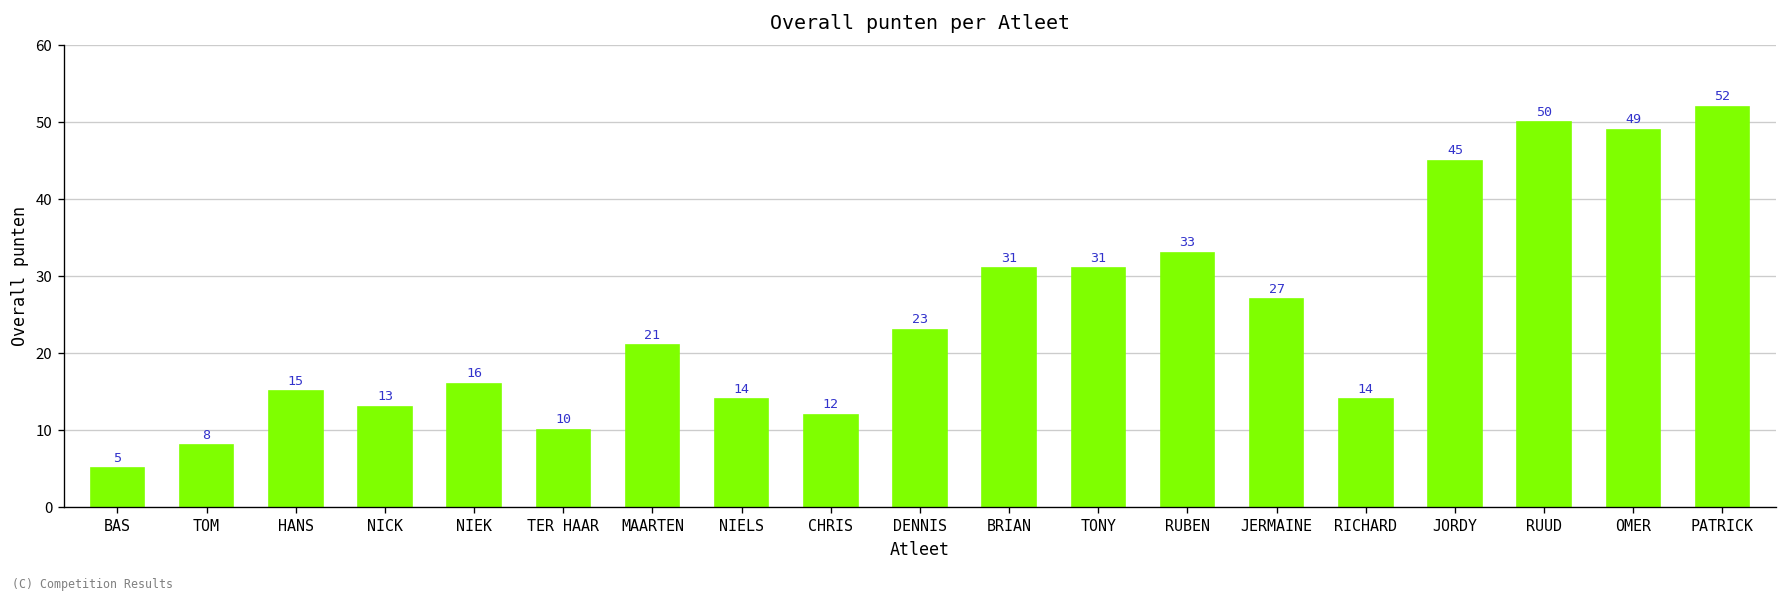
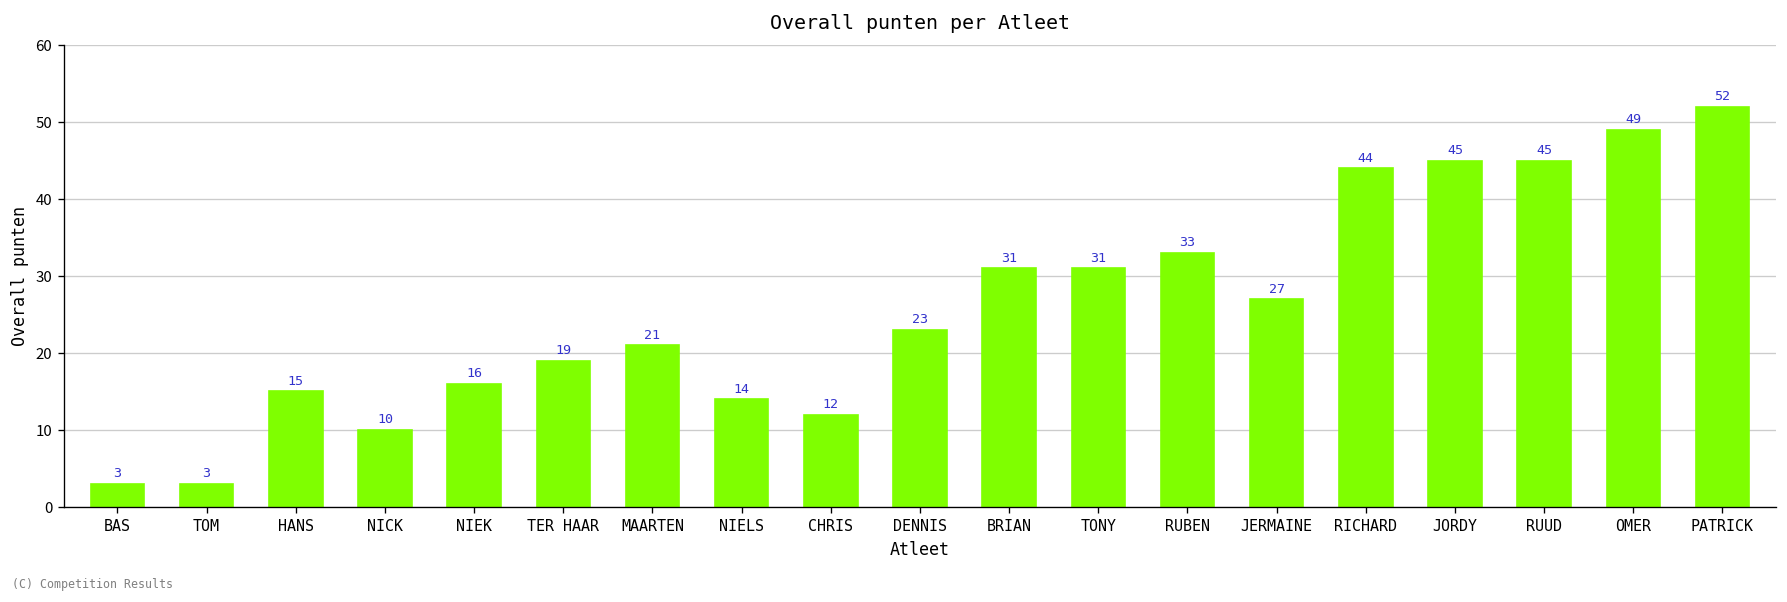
  {
-   "BAS": 5,
-   "TOM": 8,
+   "BAS": 3,
+   "TOM": 3,
    "HANS": 15,
-   "NICK": 13,
+   "NICK": 10,
    "NIEK": 16,
-   "TER HAAR": 10,
+   "TER HAAR": 19,
    "MAARTEN": 21,
    "NIELS": 14,
    "CHRIS": 12,
    "DENNIS": 23,
    "BRIAN": 31,
    "TONY": 31,
    "RUBEN": 33,
    "JERMAINE": 27,
-   "RICHARD": 14,
+   "RICHARD": 44,
    "JORDY": 45,
-   "RUUD": 50,
+   "RUUD": 45,
    "OMER": 49,
    "PATRICK": 52
  }
